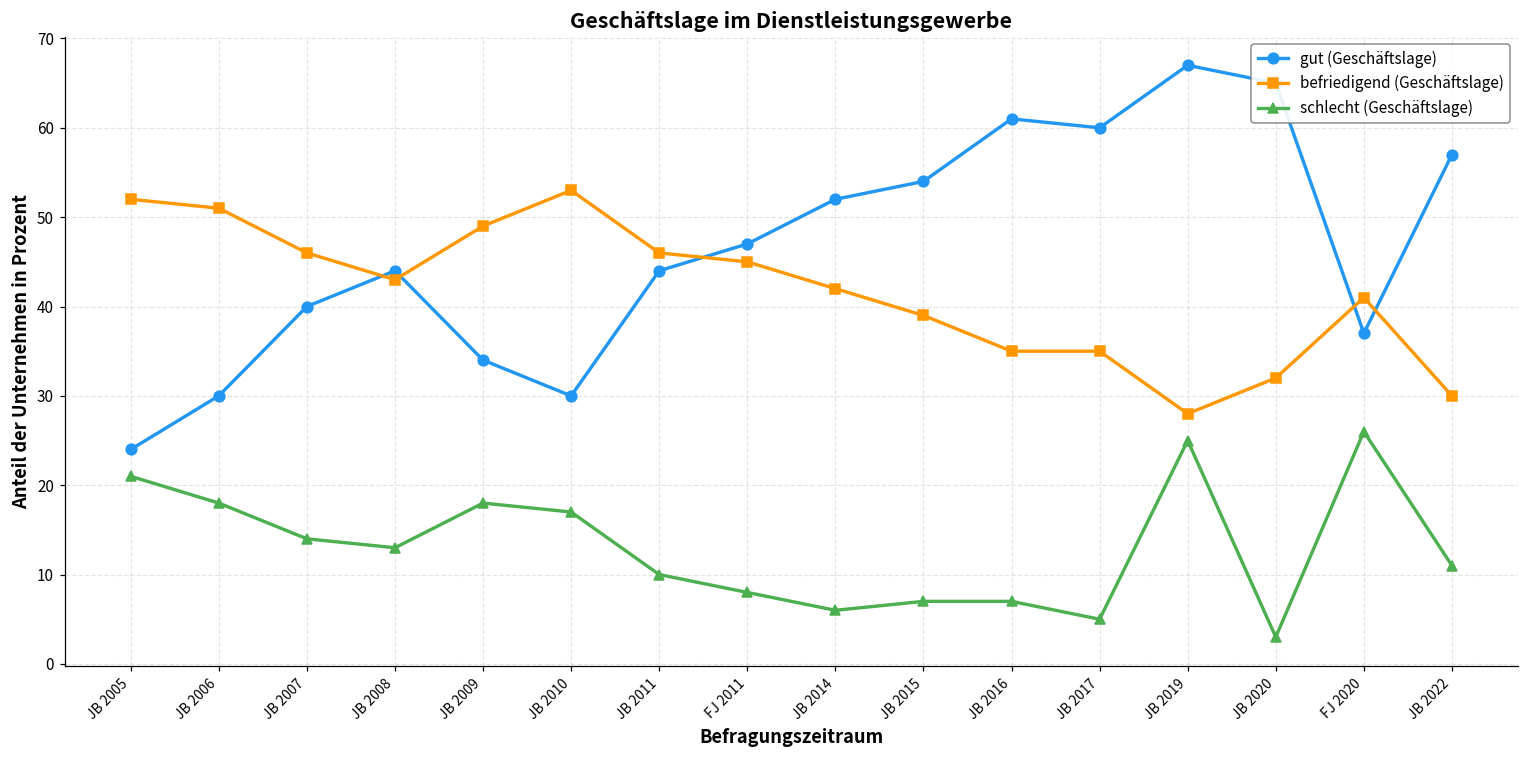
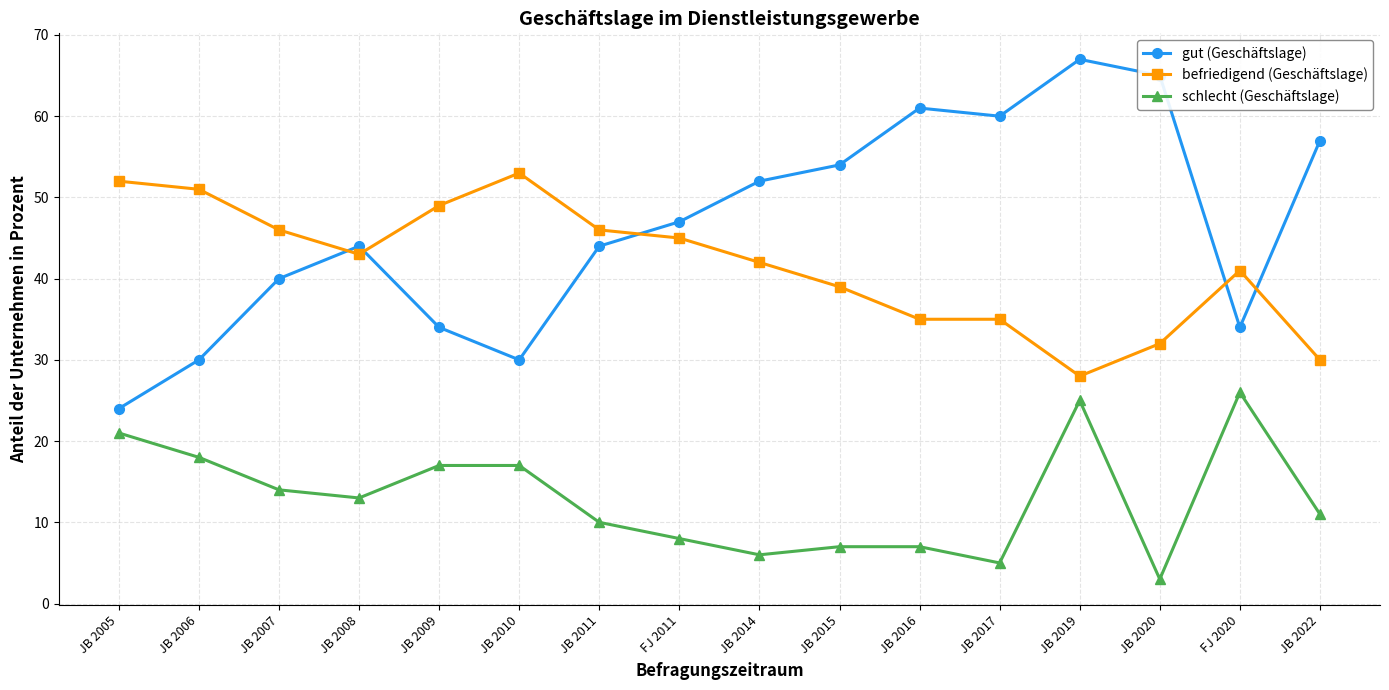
  {
    "gut (Geschäftslage)": {
      "JB 2005": 24,
      "JB 2006": 30,
      "JB 2007": 40,
      "JB 2008": 44,
      "JB 2009": 34,
      "JB 2010": 30,
      "JB 2011": 44,
      "FJ 2011": 47,
      "JB 2014": 52,
      "JB 2015": 54,
      "JB 2016": 61,
      "JB 2017": 60,
      "JB 2019": 67,
-     "FJ 2020": 37,
+     "FJ 2020": 34,
      "JB 2022": 57
    },
    "befriedigend (Geschäftslage)": {
      "JB 2005": 52,
      "JB 2006": 51,
      "JB 2007": 46,
      "JB 2008": 43,
      "JB 2009": 49,
      "JB 2010": 53,
      "JB 2011": 46,
      "FJ 2011": 45,
      "JB 2014": 42,
      "JB 2015": 39,
      "JB 2016": 35,
      "JB 2017": 35,
      "JB 2019": 28,
      "JB 2020": 32,
      "FJ 2020": 41,
      "JB 2022": 30
    },
    "schlecht (Geschäftslage)": {
      "JB 2005": 21,
      "JB 2006": 18,
      "JB 2007": 14,
      "JB 2008": 13,
-     "JB 2009": 18,
+     "JB 2009": 17,
      "JB 2010": 17,
      "JB 2011": 10,
      "FJ 2011": 8,
      "JB 2014": 6,
      "JB 2015": 7,
      "JB 2016": 7,
      "JB 2017": 5,
      "JB 2019": 25,
      "JB 2020": 3,
      "FJ 2020": 26,
      "JB 2022": 11
    }
  }
